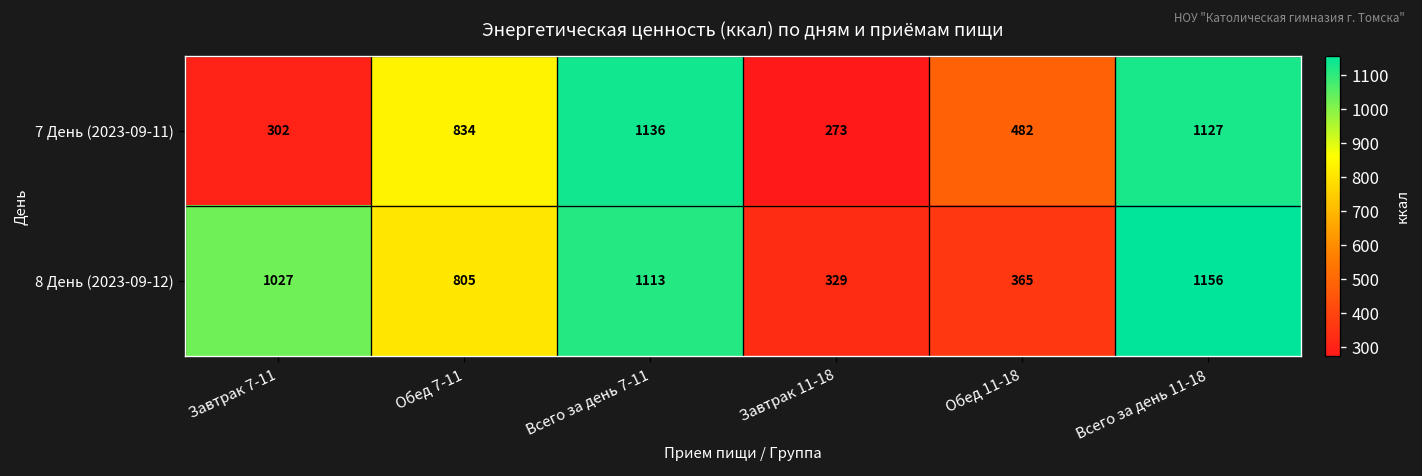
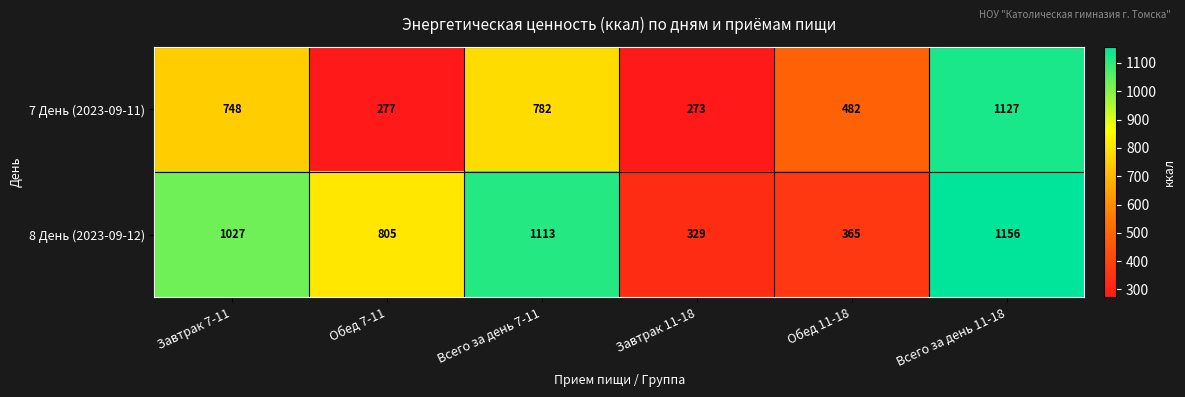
  {
    "7 День (2023-09-11)": {
-     "Завтрак 7-11": 302,
-     "Обед 7-11": 834,
-     "Всего за день 7-11": 1136,
+     "Завтрак 7-11": 748,
+     "Обед 7-11": 277,
+     "Всего за день 7-11": 782,
      "Завтрак 11-18": 273,
      "Обед 11-18": 482,
      "Всего за день 11-18": 1127
    },
    "8 День (2023-09-12)": {
      "Завтрак 7-11": 1027,
      "Обед 7-11": 805,
      "Всего за день 7-11": 1113,
      "Завтрак 11-18": 329,
      "Обед 11-18": 365,
      "Всего за день 11-18": 1156
    }
  }
